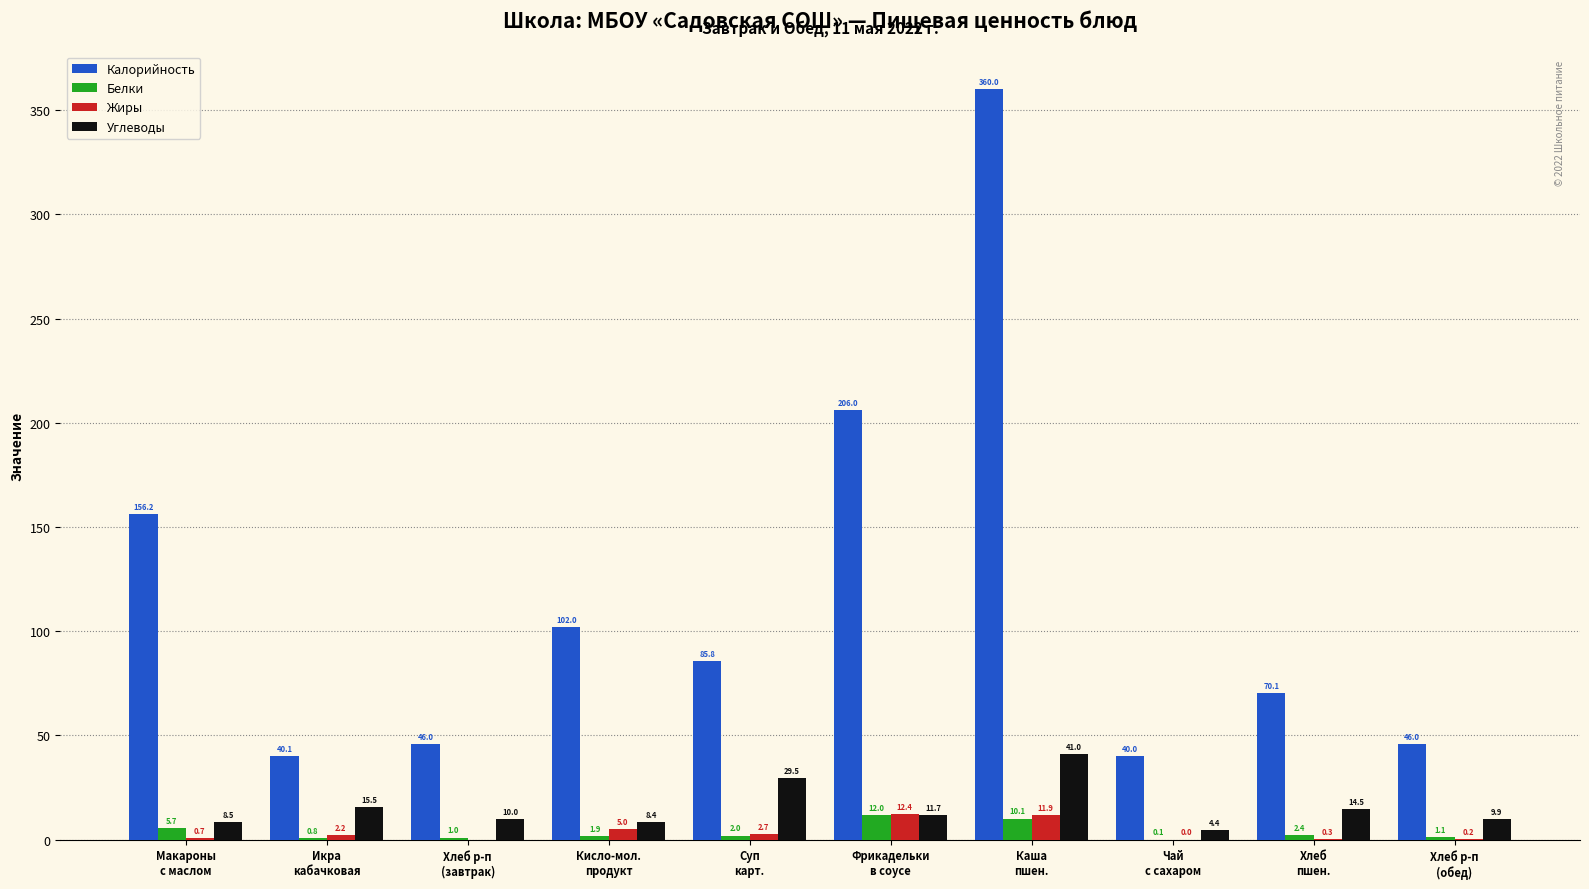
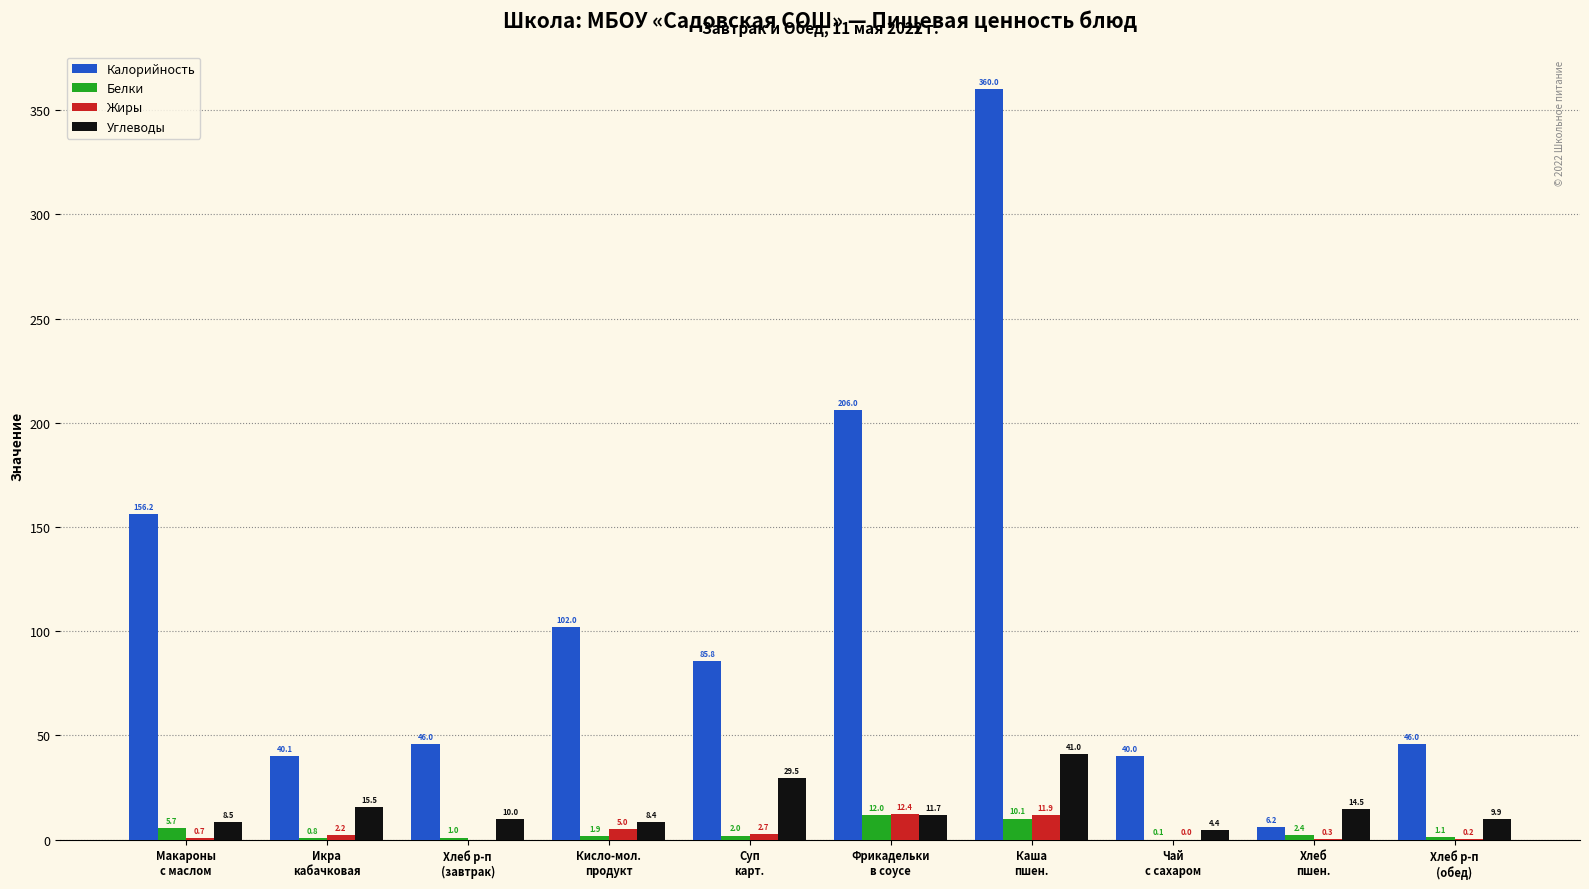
  {
    "Калорийность": {
      "Макароны с маслом": 156.2,
      "Икра кабачковая": 40.1,
      "Хлеб р-п (завтрак)": 46.0,
      "Кисло-мол. продукт": 102.0,
      "Суп карт.": 85.8,
      "Фрикадельки в соусе": 206.0,
      "Каша пшен.": 360.0,
      "Чай с сахаром": 40.0,
-     "Хлеб пшен.": 70.1,
+     "Хлеб пшен.": 6.2,
      "Хлеб р-п (обед)": 46.0
    },
    "Белки": {
      "Макароны с маслом": 5.7,
      "Икра кабачковая": 0.8,
      "Хлеб р-п (завтрак)": 1.0,
      "Кисло-мол. продукт": 1.9,
      "Суп карт.": 2.0,
      "Фрикадельки в соусе": 12.0,
      "Каша пшен.": 10.1,
      "Чай с сахаром": 0.1,
      "Хлеб пшен.": 2.4,
      "Хлеб р-п (обед)": 1.1
    },
    "Жиры": {
      "Макароны с маслом": 0.7,
      "Икра кабачковая": 2.2,
      "Кисло-мол. продукт": 5.0,
      "Суп карт.": 2.7,
      "Фрикадельки в соусе": 12.4,
      "Каша пшен.": 11.9,
      "Чай с сахаром": 0.0,
      "Хлеб пшен.": 0.3,
      "Хлеб р-п (обед)": 0.2
    },
    "Углеводы": {
      "Макароны с маслом": 8.5,
      "Икра кабачковая": 15.5,
      "Хлеб р-п (завтрак)": 10.0,
      "Кисло-мол. продукт": 8.4,
      "Суп карт.": 29.5,
      "Фрикадельки в соусе": 11.7,
      "Каша пшен.": 41.0,
      "Чай с сахаром": 4.4,
      "Хлеб пшен.": 14.5,
      "Хлеб р-п (обед)": 9.9
    }
  }
